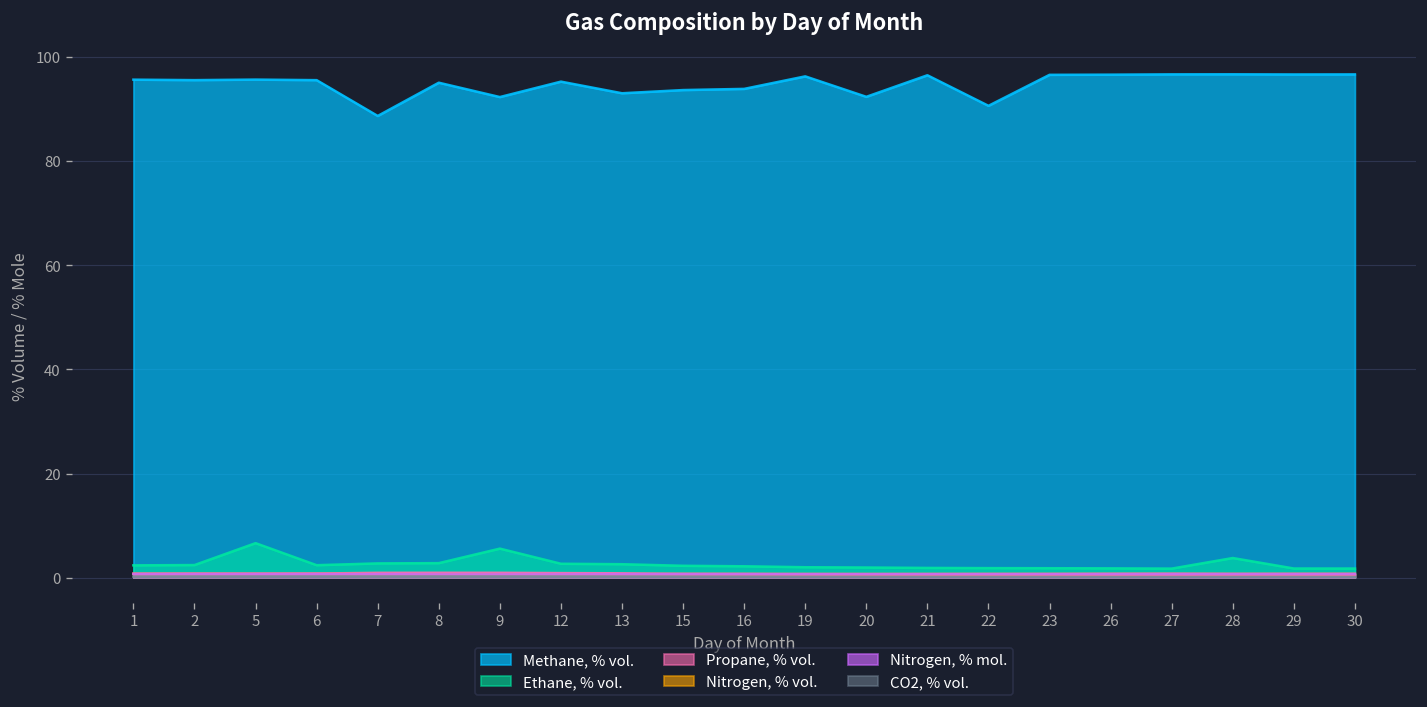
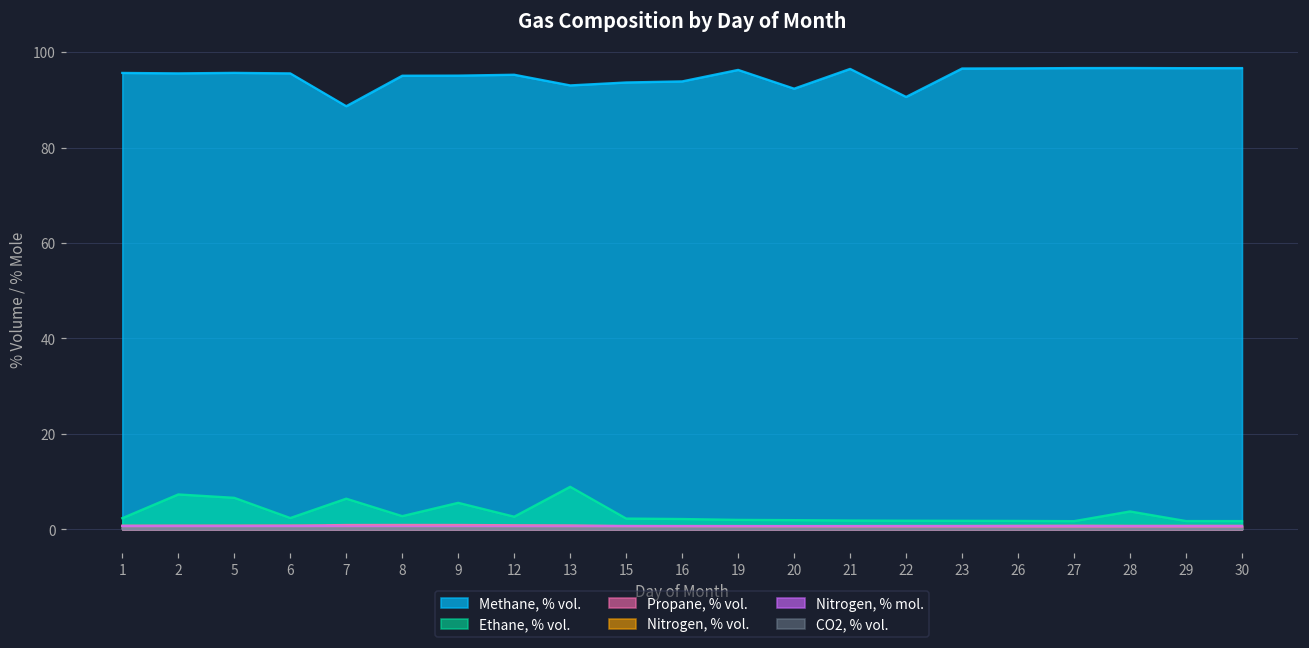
  {
    "Methane, % vol.": {
      "1": 96,
      "2": 96,
      "5": 96,
      "6": 96,
      "7": 89,
      "8": 95,
-     "9": 92,
+     "9": 95,
      "12": 95,
      "13": 93,
      "15": 94,
      "16": 94,
      "19": 96,
      "20": 92,
      "21": 96,
      "22": 91,
      "23": 97,
      "26": 97,
      "27": 97,
      "28": 97,
      "29": 97,
      "30": 97
    },
    "Ethane, % vol.": {
      "1": 2,
-     "2": 2,
+     "2": 7,
      "5": 7,
      "6": 2,
-     "7": 3,
+     "7": 6,
      "8": 3,
      "9": 6,
      "12": 3,
-     "13": 3,
+     "13": 9,
      "15": 2,
      "16": 2,
      "19": 2,
      "20": 2,
      "21": 2,
      "22": 2,
      "23": 2,
      "26": 2,
      "27": 2,
      "28": 4,
      "29": 2,
      "30": 2
    }
  }
